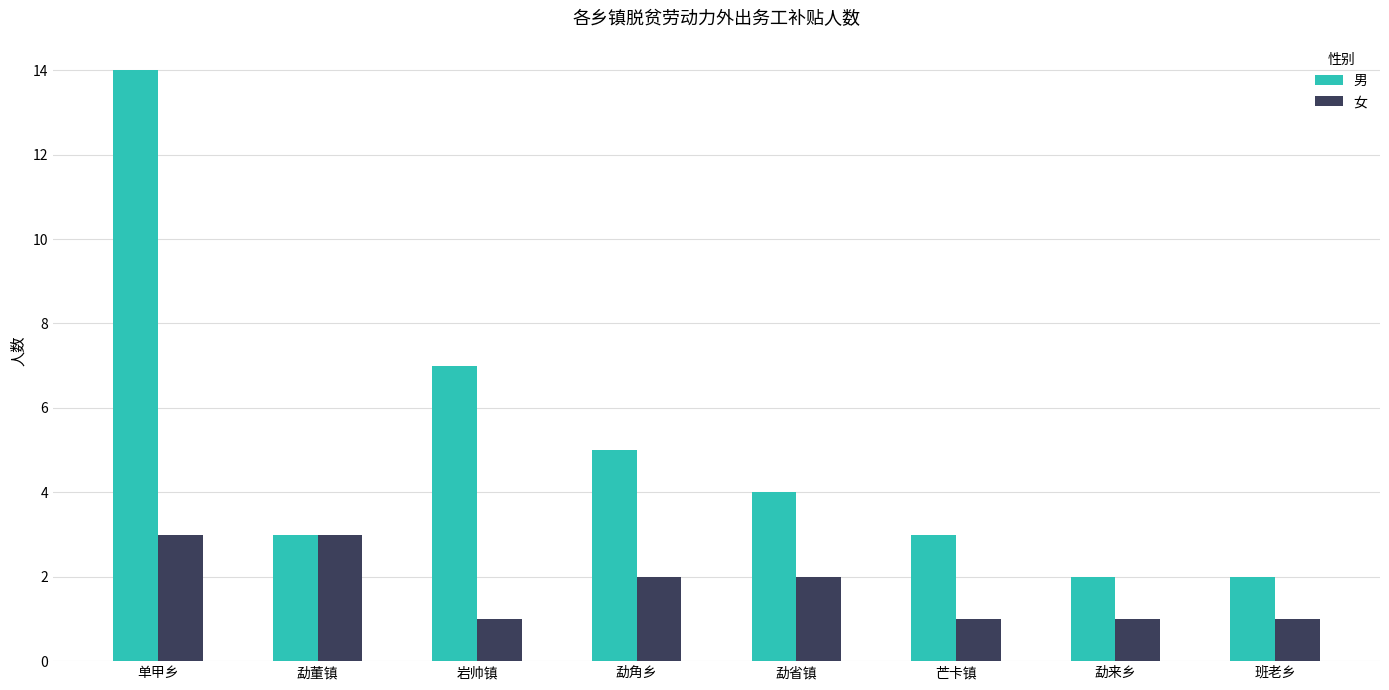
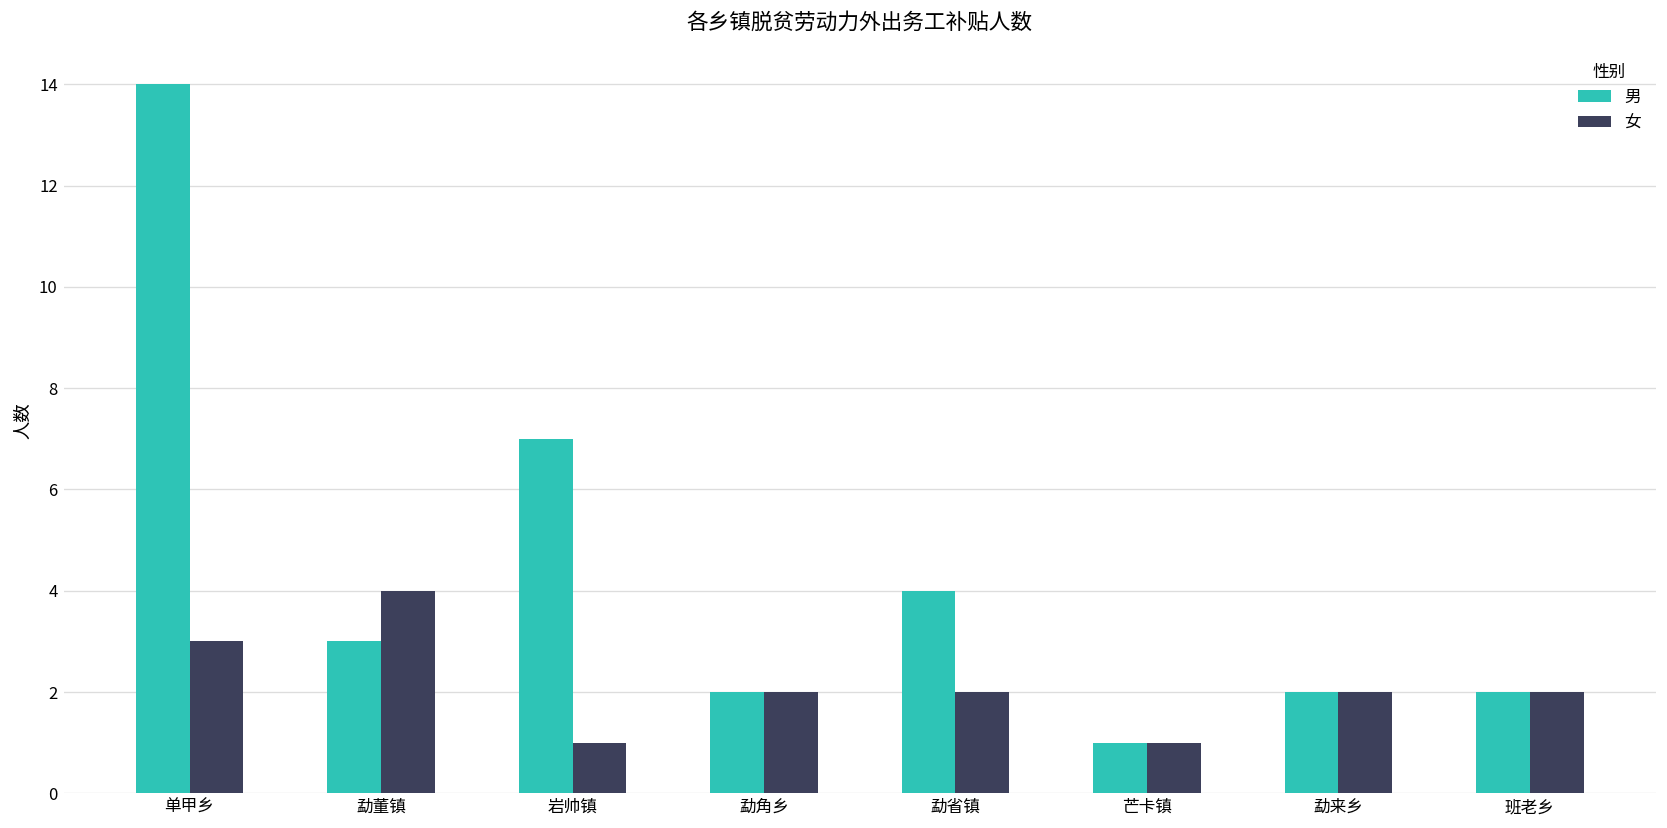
  {
    "男": {
      "单甲乡": 14,
      "勐董镇": 3,
      "岩帅镇": 7,
-     "勐角乡": 5,
+     "勐角乡": 2,
      "勐省镇": 4,
-     "芒卡镇": 3,
+     "芒卡镇": 1,
      "勐来乡": 2,
      "班老乡": 2
    },
    "女": {
      "单甲乡": 3,
-     "勐董镇": 3,
+     "勐董镇": 4,
      "岩帅镇": 1,
      "勐角乡": 2,
      "勐省镇": 2,
      "芒卡镇": 1,
-     "勐来乡": 1,
-     "班老乡": 1
+     "勐来乡": 2,
+     "班老乡": 2
    }
  }
